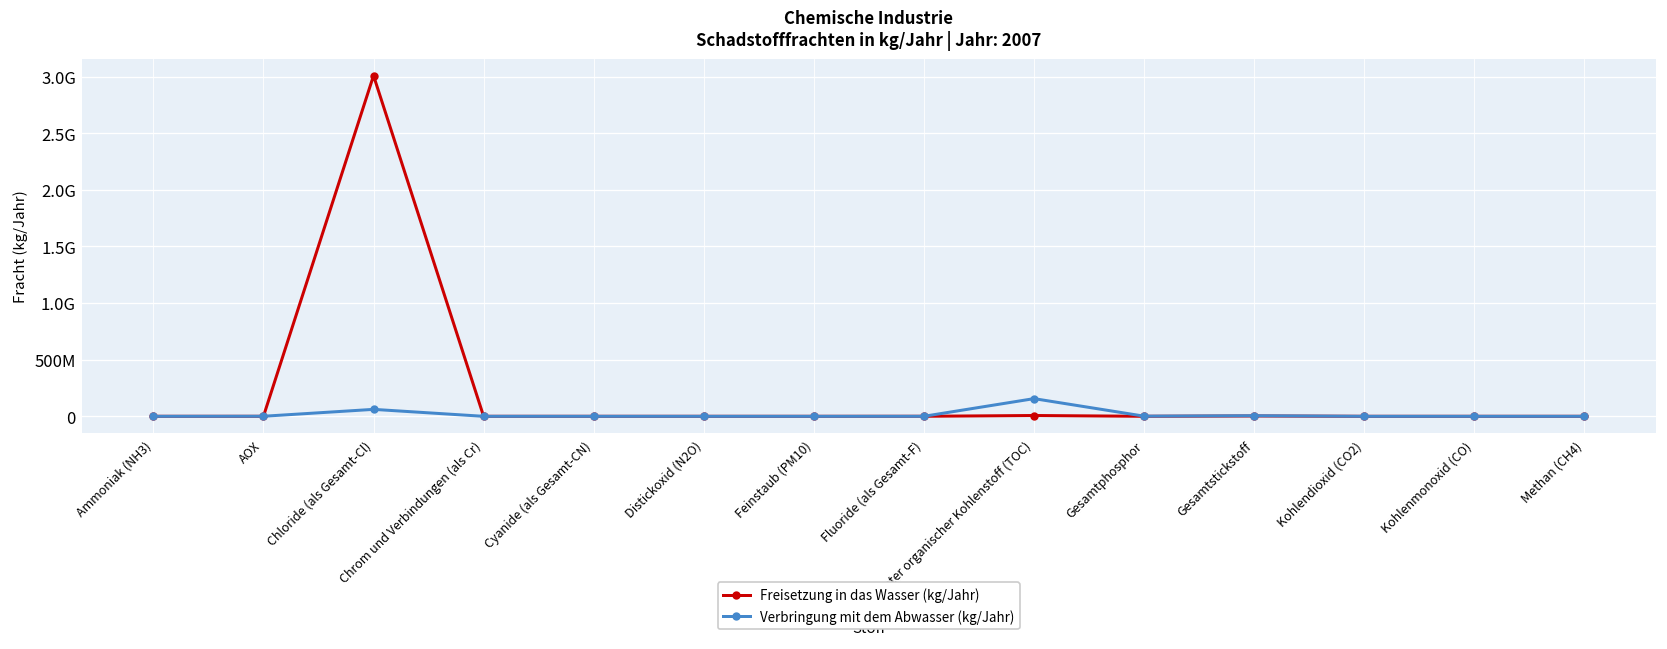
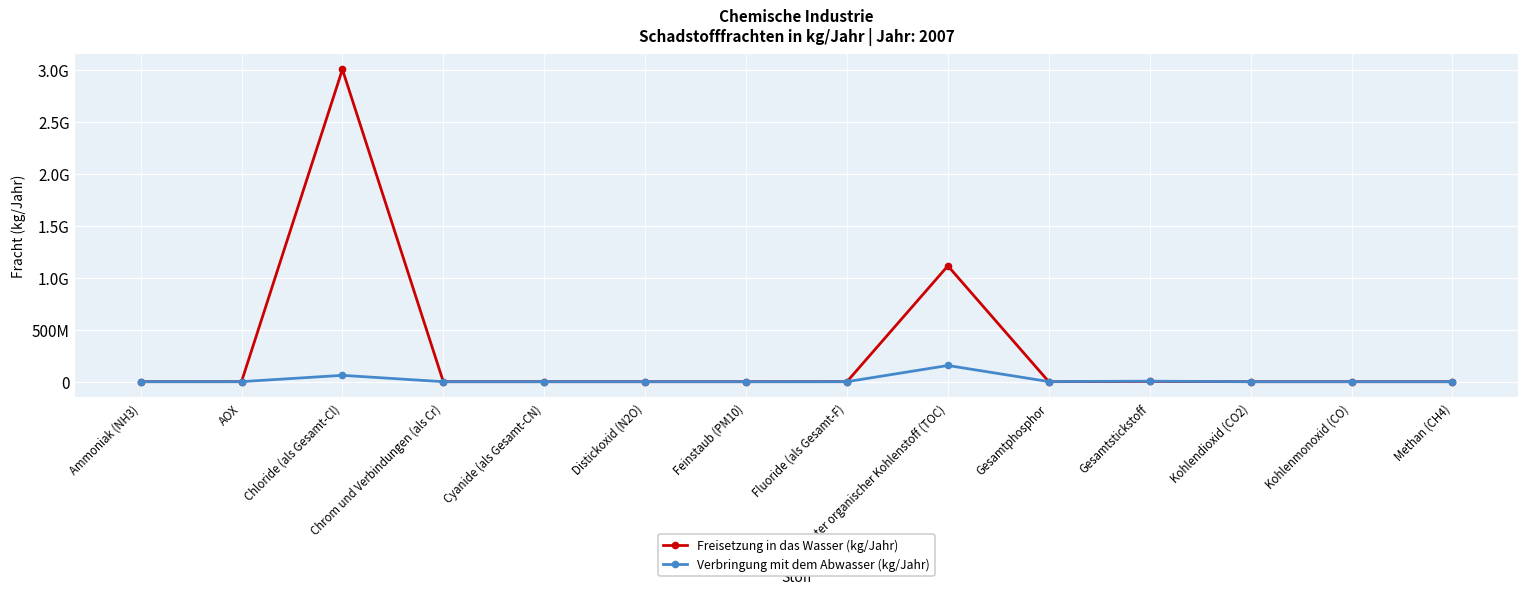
  {
    "Freisetzung in das Wasser (kg/Jahr)": {
      "Chloride (als Gesamt-Cl)": 3000000000,
-     "Gesamter organischer Kohlenstoff (TOC)": 0
+     "Gesamter organischer Kohlenstoff (TOC)": 1100000000
    },
    "Verbringung mit dem Abwasser (kg/Jahr)": {
      "Chloride (als Gesamt-Cl)": 100000000,
      "Gesamter organischer Kohlenstoff (TOC)": 200000000
    }
  }
